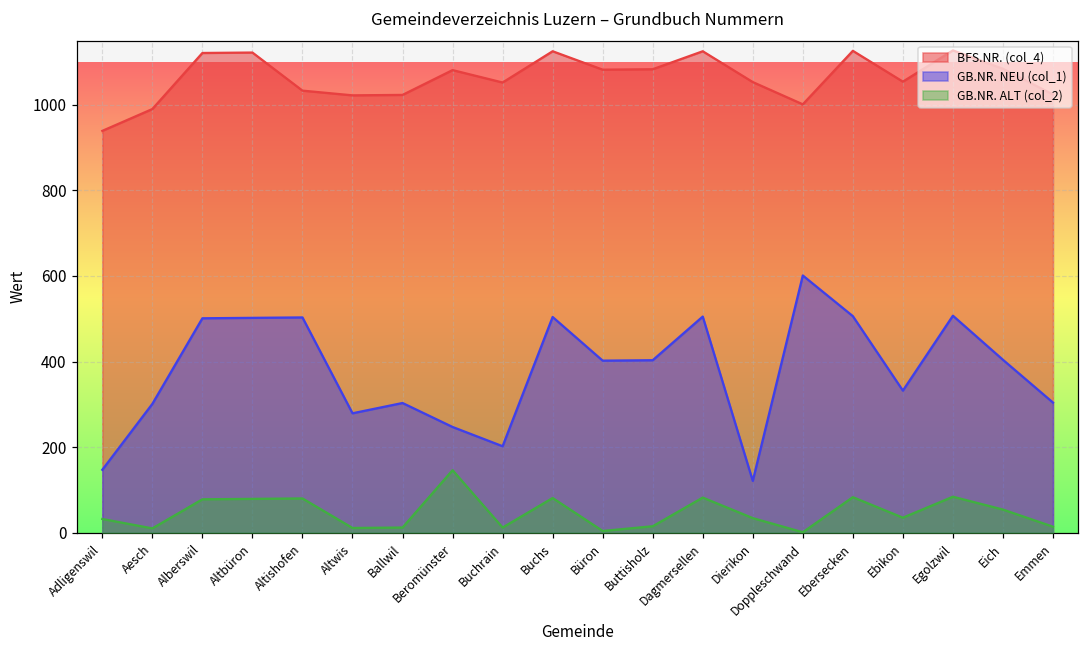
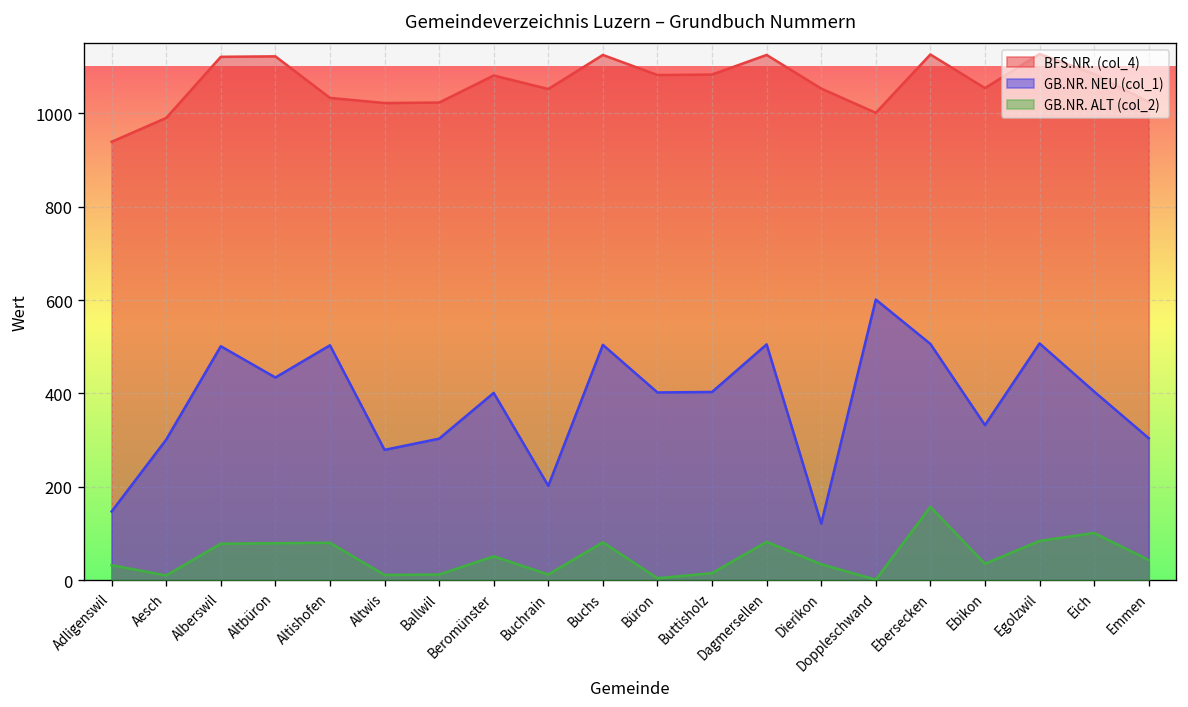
  {
    "BFS.NR. (col_4)": {
      "Adligenswil": 940,
      "Aesch": 990,
      "Alberswil": 1120,
      "Altbüron": 1120,
      "Altishofen": 1030,
      "Altwis": 1020,
      "Ballwil": 1020,
      "Beromünster": 1080,
      "Buchrain": 1050,
      "Buchs": 1130,
      "Büron": 1080,
      "Buttisholz": 1080,
      "Dagmersellen": 1130,
      "Dierikon": 1050,
      "Doppleschwand": 1000,
      "Ebersecken": 1130,
      "Ebikon": 1050
    },
    "GB.NR. NEU (col_1)": {
      "Adligenswil": 150,
      "Aesch": 300,
      "Alberswil": 500,
-     "Altbüron": 500,
+     "Altbüron": 430,
      "Altishofen": 500,
      "Altwis": 280,
      "Ballwil": 300,
-     "Beromünster": 250,
+     "Beromünster": 400,
      "Buchrain": 200,
      "Buchs": 500,
      "Büron": 400,
      "Buttisholz": 400,
      "Dagmersellen": 510,
      "Dierikon": 120,
      "Doppleschwand": 600,
      "Ebersecken": 510,
      "Ebikon": 330,
      "Egolzwil": 510,
      "Eich": 400,
      "Emmen": 300
    },
    "GB.NR. ALT (col_2)": {
      "Adligenswil": 30,
      "Aesch": 10,
      "Alberswil": 80,
      "Altbüron": 80,
      "Altishofen": 80,
      "Altwis": 10,
      "Ballwil": 10,
-     "Beromünster": 150,
+     "Beromünster": 50,
      "Buchrain": 10,
      "Buchs": 80,
      "Büron": 0,
      "Buttisholz": 20,
      "Dagmersellen": 80,
      "Dierikon": 30,
      "Doppleschwand": 0,
-     "Ebersecken": 80,
+     "Ebersecken": 160,
      "Ebikon": 40,
      "Egolzwil": 80,
-     "Eich": 50,
-     "Emmen": 10
+     "Eich": 100,
+     "Emmen": 40
    }
  }
